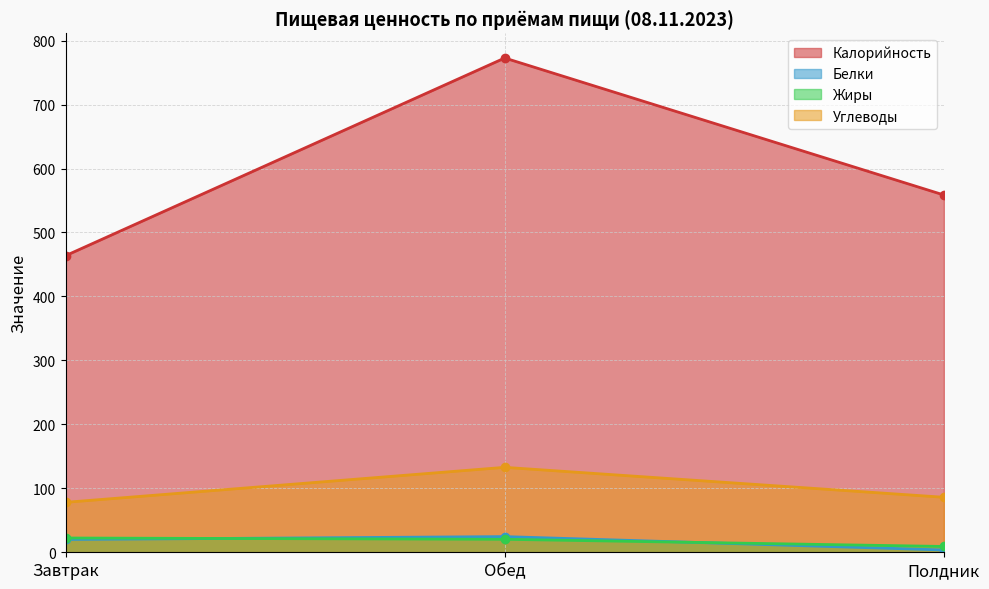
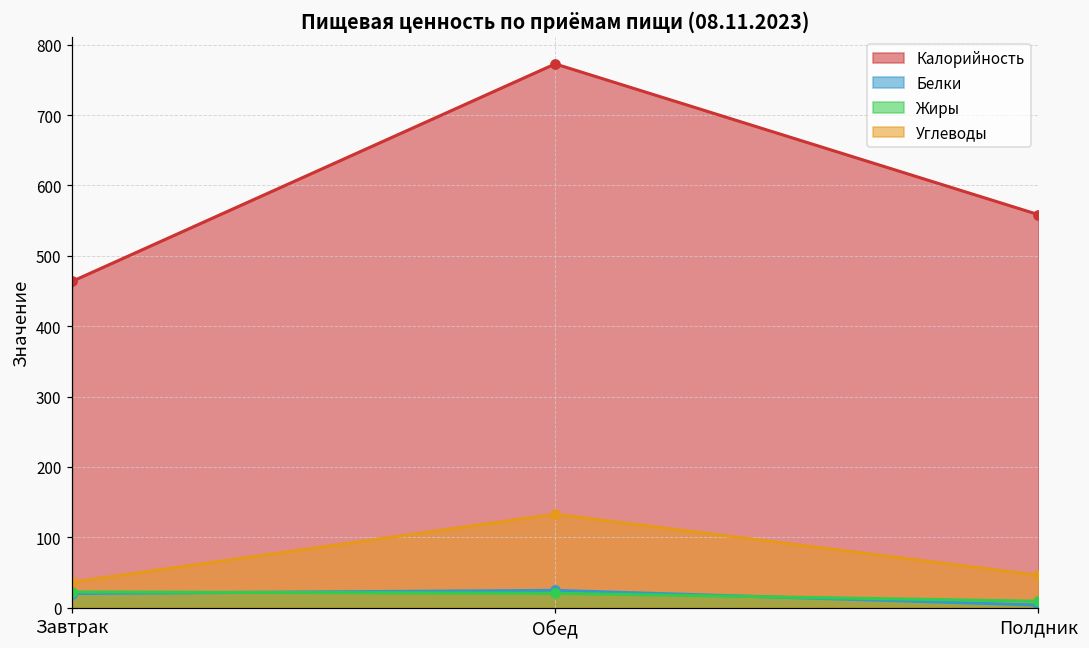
  {
    "Калорийность": {
      "Завтрак": 460,
      "Обед": 770,
      "Полдник": 560
    },
    "Белки": {
      "Обед": 20,
      "Полдник": 0
    },
    "Жиры": {
      "Обед": 20,
      "Полдник": 10
    },
    "Углеводы": {
-     "Завтрак": 80,
+     "Завтрак": 40,
      "Обед": 130,
-     "Полдник": 90
+     "Полдник": 50
    }
  }
